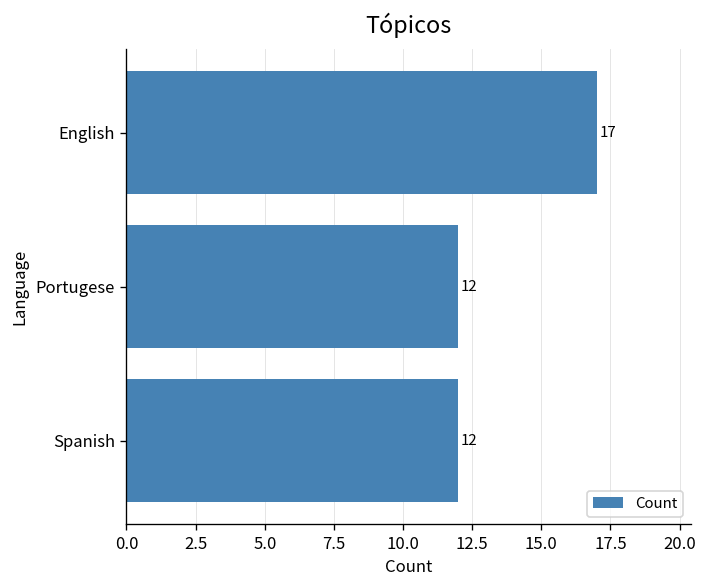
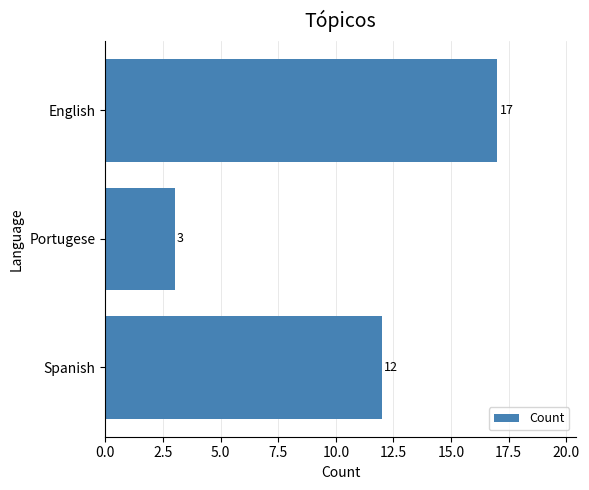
  {
    "English": 17,
-   "Portugese": 12,
+   "Portugese": 3,
    "Spanish": 12
  }
